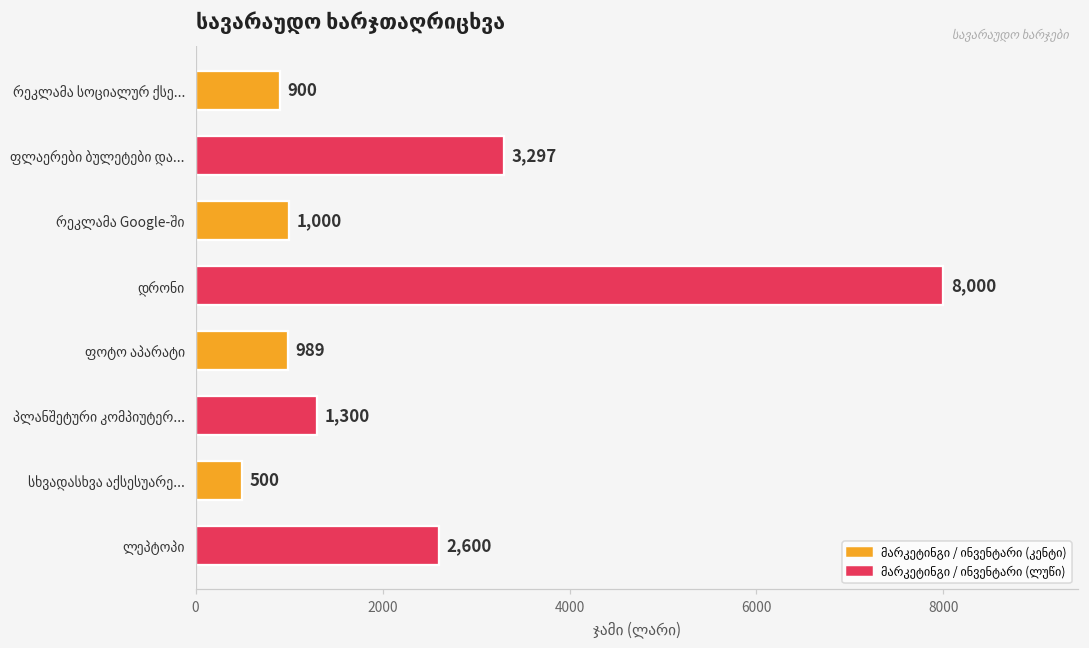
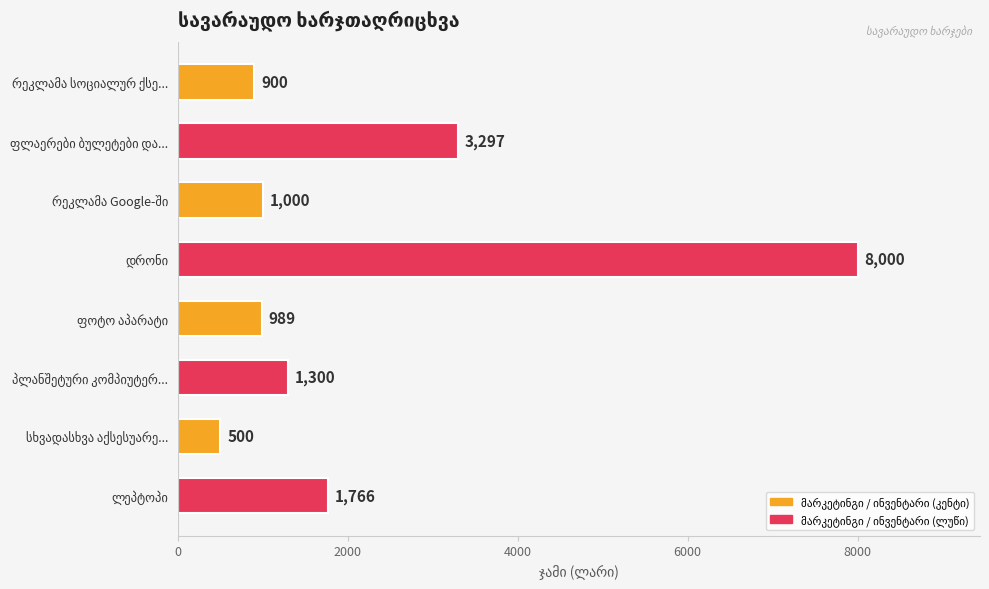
  {
    "რეკლამა სოციალურ ქსე...": "900",
    "ფლაერები ბულეტები და...": "3,297",
    "რეკლამა Google-ში": "1,000",
    "დრონი": "8,000",
    "ფოტო აპარატი": "989",
    "პლანშეტური კომპიუტერ...": "1,300",
    "სხვადასხვა აქსესუარე...": "500",
-   "ლეპტოპი": "2,600"
+   "ლეპტოპი": "1,766"
  }
